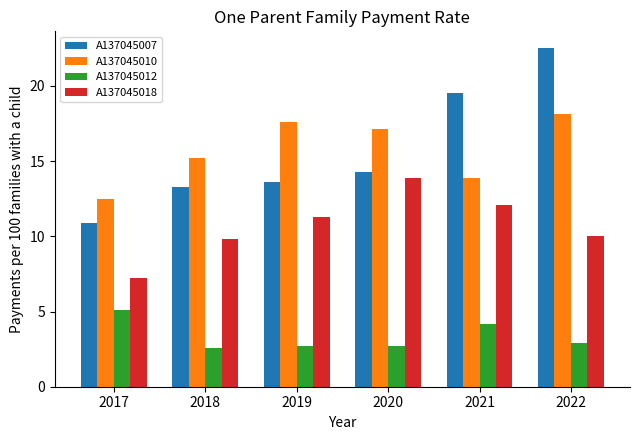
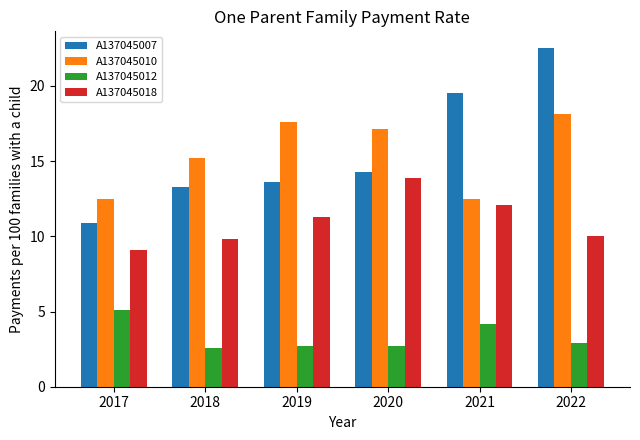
  {
    "A137045007": {
      "2017": 10.9,
      "2018": 13.3,
      "2019": 13.6,
      "2020": 14.3,
      "2021": 19.5,
      "2022": 22.5
    },
    "A137045010": {
      "2017": 12.5,
      "2018": 15.2,
      "2019": 17.6,
      "2020": 17.1,
-     "2021": 13.9,
+     "2021": 12.5,
      "2022": 18.1
    },
    "A137045012": {
      "2017": 5.1,
      "2018": 2.6,
      "2019": 2.7,
      "2020": 2.7,
      "2021": 4.2,
      "2022": 2.9
    },
    "A137045018": {
-     "2017": 7.2,
+     "2017": 9.1,
      "2018": 9.8,
      "2019": 11.3,
      "2020": 13.9,
      "2021": 12.1,
      "2022": 10.0
    }
  }
